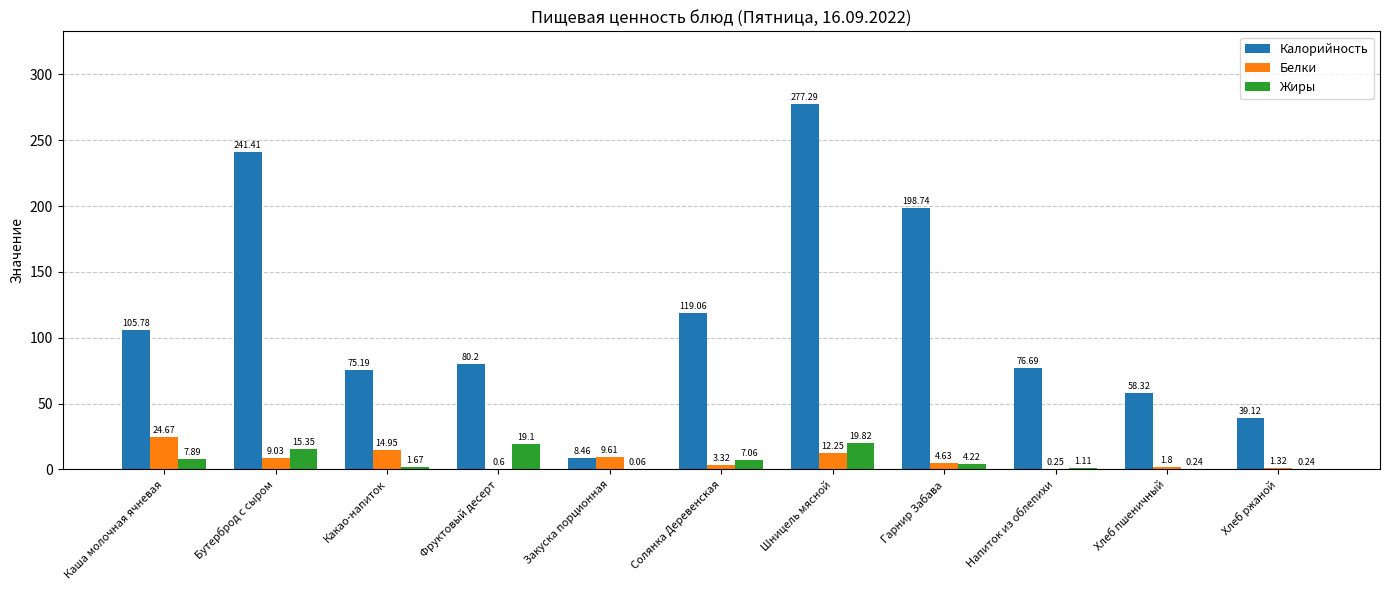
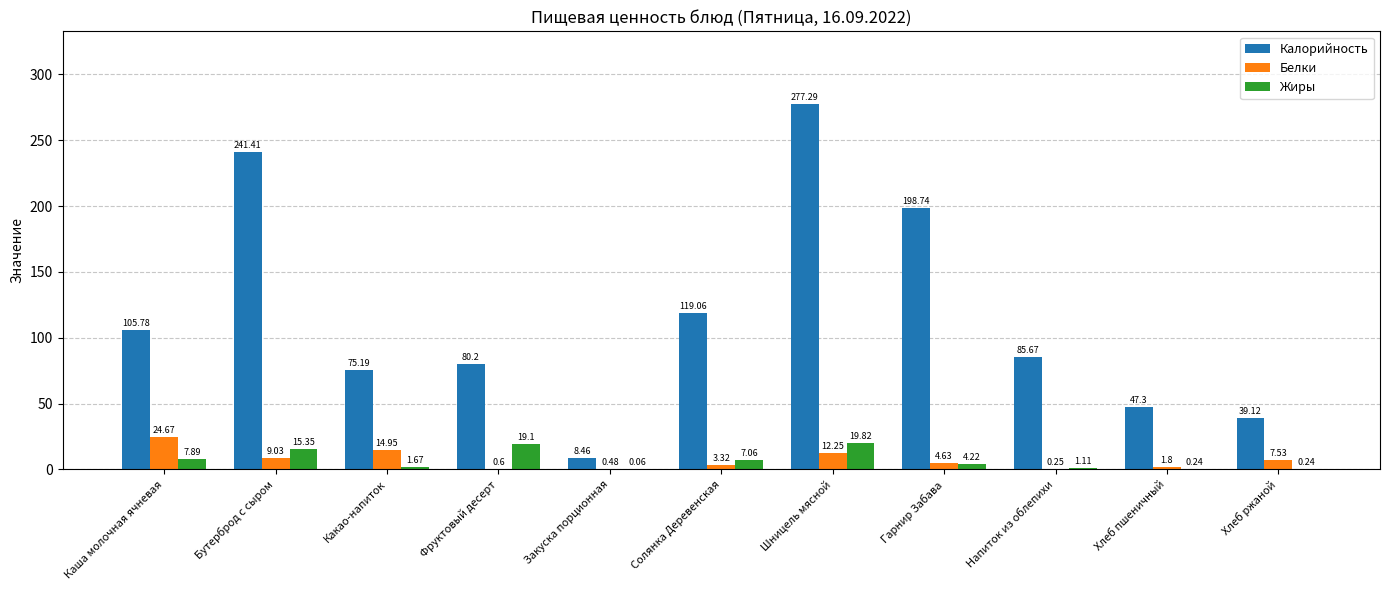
  {
    "Калорийность": {
      "Каша молочная ячневая": 105.78,
      "Бутерброд с сыром": 241.41,
      "Какао-напиток": 75.19,
      "Фруктовый десерт": 80.2,
      "Закуска порционная": 8.46,
      "Солянка Деревенская": 119.06,
      "Шницель мясной": 277.29,
      "Гарнир Забава": 198.74,
-     "Напиток из облепихи": 76.69,
-     "Хлеб пшеничный": 58.32,
+     "Напиток из облепихи": 85.67,
+     "Хлеб пшеничный": 47.3,
      "Хлеб ржаной": 39.12
    },
    "Белки": {
      "Каша молочная ячневая": 24.67,
      "Бутерброд с сыром": 9.03,
      "Какао-напиток": 14.95,
      "Фруктовый десерт": 0.6,
-     "Закуска порционная": 9.61,
+     "Закуска порционная": 0.48,
      "Солянка Деревенская": 3.32,
      "Шницель мясной": 12.25,
      "Гарнир Забава": 4.63,
      "Напиток из облепихи": 0.25,
      "Хлеб пшеничный": 1.8,
-     "Хлеб ржаной": 1.32
+     "Хлеб ржаной": 7.53
    },
    "Жиры": {
      "Каша молочная ячневая": 7.89,
      "Бутерброд с сыром": 15.35,
      "Какао-напиток": 1.67,
      "Фруктовый десерт": 19.1,
      "Закуска порционная": 0.06,
      "Солянка Деревенская": 7.06,
      "Шницель мясной": 19.82,
      "Гарнир Забава": 4.22,
      "Напиток из облепихи": 1.11,
      "Хлеб пшеничный": 0.24,
      "Хлеб ржаной": 0.24
    }
  }
